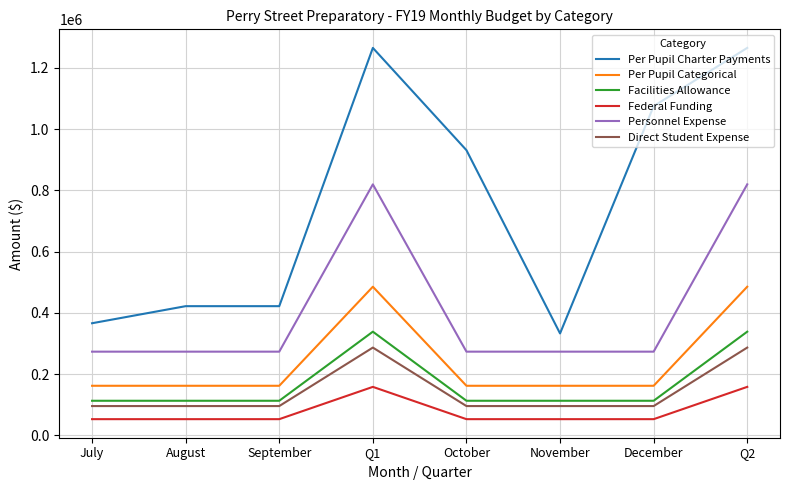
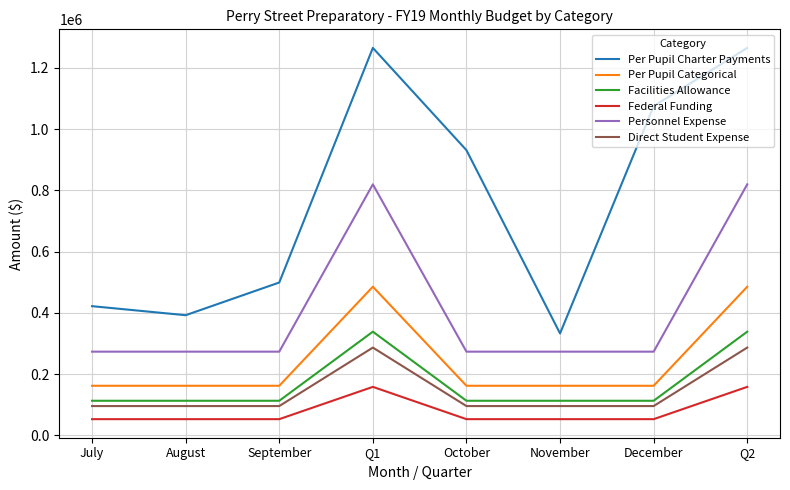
  {
    "Per Pupil Charter Payments": {
-     "July": 370000,
-     "August": 420000,
-     "September": 420000,
+     "July": 420000,
+     "August": 390000,
+     "September": 500000,
      "Q1": 1270000,
      "October": 930000,
      "November": 330000
    },
    "Per Pupil Categorical": {
      "July": 160000,
      "August": 160000,
      "September": 160000,
      "Q1": 490000,
      "October": 160000,
      "November": 160000,
      "December": 160000,
      "Q2": 490000
    },
    "Facilities Allowance": {
      "July": 110000,
      "August": 110000,
      "September": 110000,
      "Q1": 340000,
      "October": 110000,
      "November": 110000,
      "December": 110000,
      "Q2": 340000
    },
    "Federal Funding": {
      "July": 50000,
      "August": 50000,
      "September": 50000,
      "Q1": 160000,
      "October": 50000,
      "November": 50000,
      "December": 50000,
      "Q2": 160000
    },
    "Personnel Expense": {
      "July": 270000,
      "August": 270000,
      "September": 270000,
      "Q1": 820000,
      "October": 270000,
      "November": 270000,
      "December": 270000,
      "Q2": 820000
    },
    "Direct Student Expense": {
      "July": 100000,
      "August": 100000,
      "September": 100000,
      "Q1": 290000,
      "October": 100000,
      "November": 100000,
      "December": 100000,
      "Q2": 290000
    }
  }
